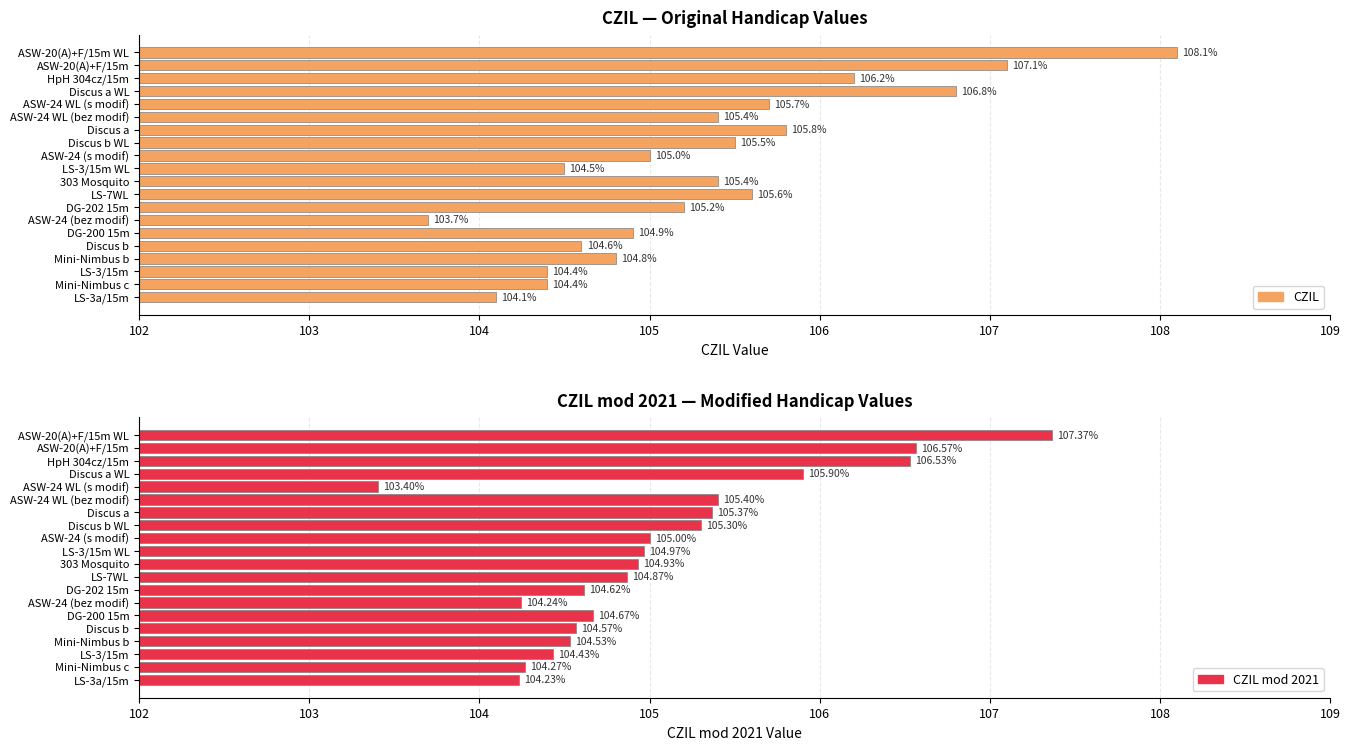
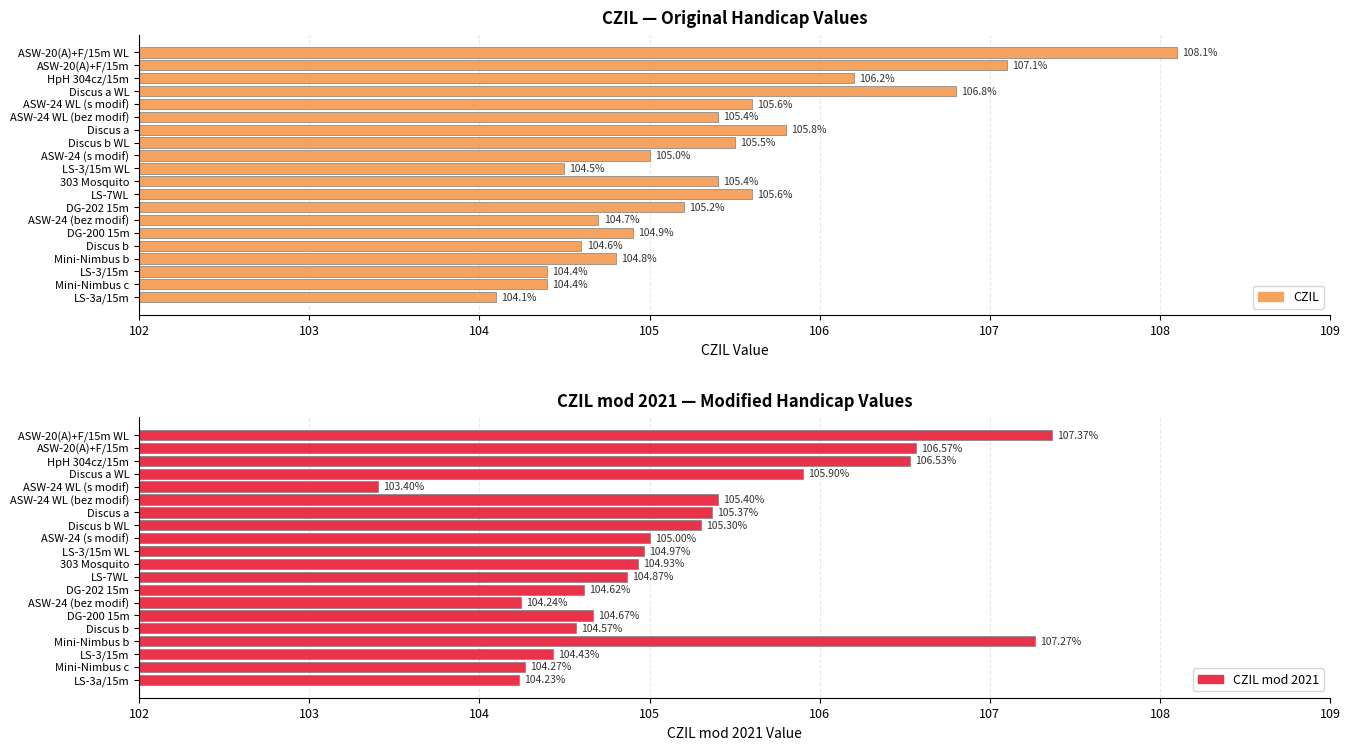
  {
    "CZIL — Original Handicap Values": {
      "ASW-20(A)+F/15m WL": "108.1%",
      "ASW-20(A)+F/15m": "107.1%",
      "HpH 304cz/15m": "106.2%",
      "Discus a WL": "106.8%",
-     "ASW-24 WL (s modif)": "105.7%",
+     "ASW-24 WL (s modif)": "105.6%",
      "ASW-24 WL (bez modif)": "105.4%",
      "Discus a": "105.8%",
      "Discus b WL": "105.5%",
      "ASW-24 (s modif)": "105.0%",
      "LS-3/15m WL": "104.5%",
      "303 Mosquito": "105.4%",
      "LS-7WL": "105.6%",
      "DG-202 15m": "105.2%",
-     "ASW-24 (bez modif)": "103.7%",
+     "ASW-24 (bez modif)": "104.7%",
      "DG-200 15m": "104.9%",
      "Discus b": "104.6%",
      "Mini-Nimbus b": "104.8%",
      "LS-3/15m": "104.4%",
      "Mini-Nimbus c": "104.4%",
      "LS-3a/15m": "104.1%"
    },
    "CZIL mod 2021 — Modified Handicap Values": {
      "ASW-20(A)+F/15m WL": "107.37%",
      "ASW-20(A)+F/15m": "106.57%",
      "HpH 304cz/15m": "106.53%",
      "Discus a WL": "105.90%",
      "ASW-24 WL (s modif)": "103.40%",
      "ASW-24 WL (bez modif)": "105.40%",
      "Discus a": "105.37%",
      "Discus b WL": "105.30%",
      "ASW-24 (s modif)": "105.00%",
      "LS-3/15m WL": "104.97%",
      "303 Mosquito": "104.93%",
      "LS-7WL": "104.87%",
      "DG-202 15m": "104.62%",
      "ASW-24 (bez modif)": "104.24%",
      "DG-200 15m": "104.67%",
      "Discus b": "104.57%",
-     "Mini-Nimbus b": "104.53%",
+     "Mini-Nimbus b": "107.27%",
      "LS-3/15m": "104.43%",
      "Mini-Nimbus c": "104.27%",
      "LS-3a/15m": "104.23%"
    }
  }
